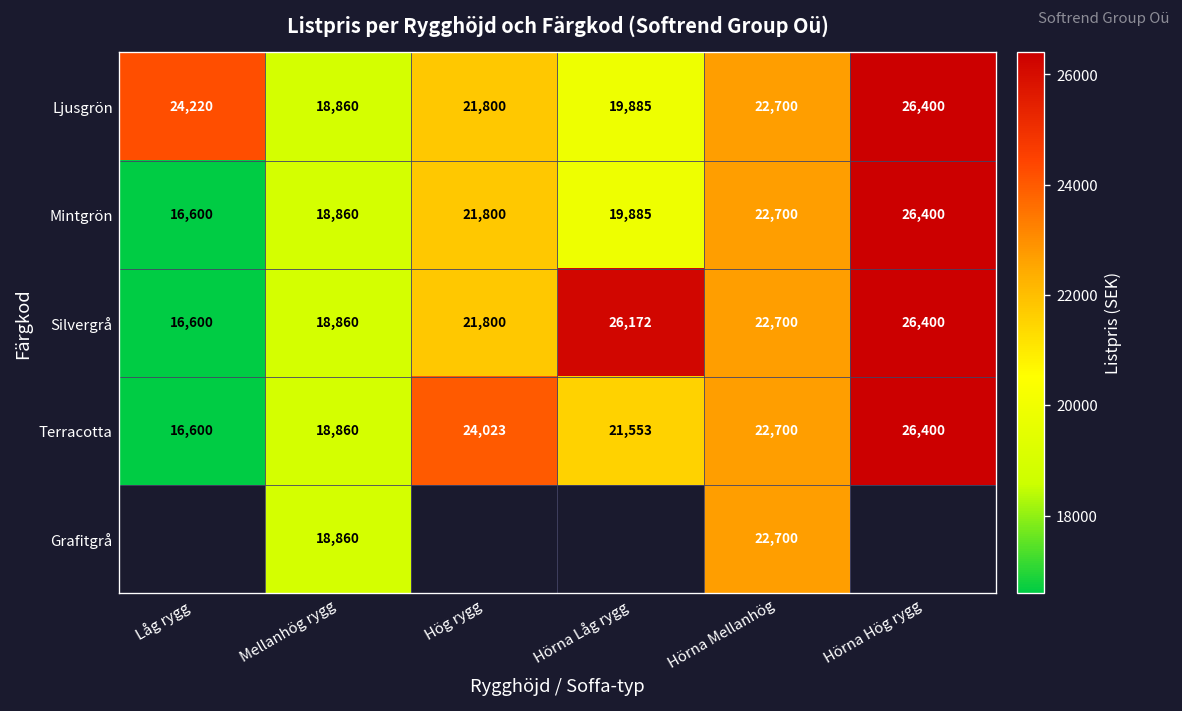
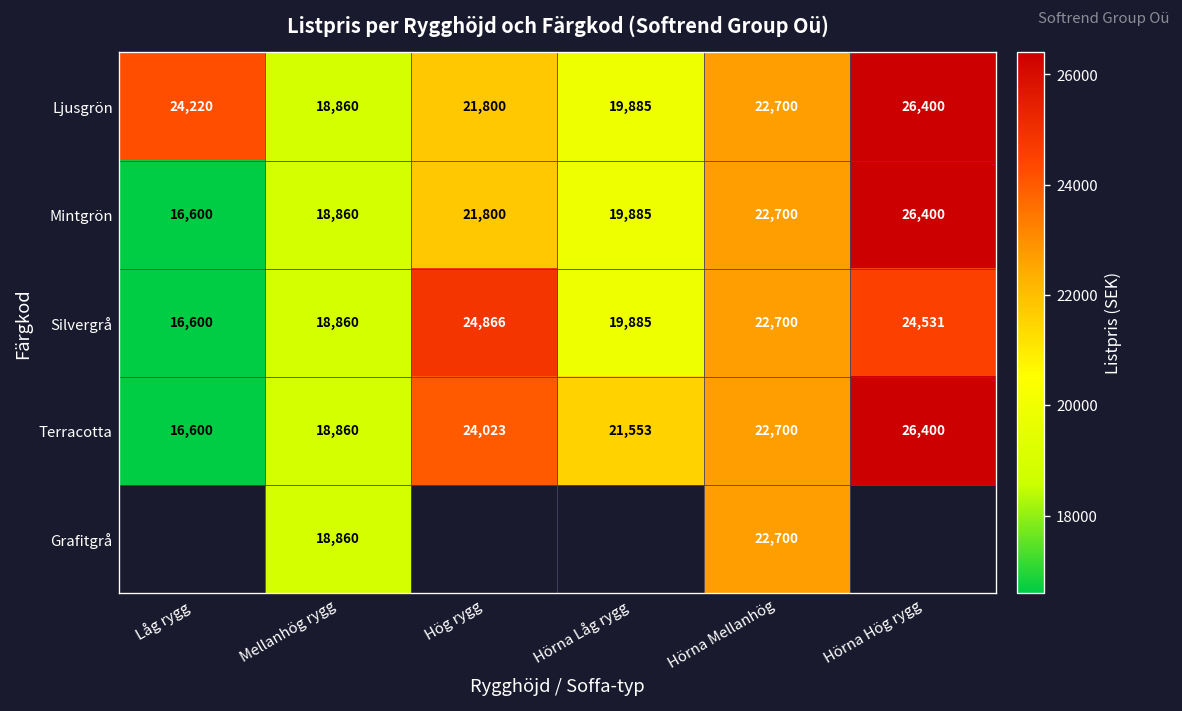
  {
    "Ljusgrön": {
      "Låg rygg": "24,220",
      "Mellanhög rygg": "18,860",
      "Hög rygg": "21,800",
      "Hörna Låg rygg": "19,885",
      "Hörna Mellanhög": "22,700",
      "Hörna Hög rygg": "26,400"
    },
    "Mintgrön": {
      "Låg rygg": "16,600",
      "Mellanhög rygg": "18,860",
      "Hög rygg": "21,800",
      "Hörna Låg rygg": "19,885",
      "Hörna Mellanhög": "22,700",
      "Hörna Hög rygg": "26,400"
    },
    "Silvergrå": {
      "Låg rygg": "16,600",
      "Mellanhög rygg": "18,860",
-     "Hög rygg": "21,800",
-     "Hörna Låg rygg": "26,172",
+     "Hög rygg": "24,866",
+     "Hörna Låg rygg": "19,885",
      "Hörna Mellanhög": "22,700",
-     "Hörna Hög rygg": "26,400"
+     "Hörna Hög rygg": "24,531"
    },
    "Terracotta": {
      "Låg rygg": "16,600",
      "Mellanhög rygg": "18,860",
      "Hög rygg": "24,023",
      "Hörna Låg rygg": "21,553",
      "Hörna Mellanhög": "22,700",
      "Hörna Hög rygg": "26,400"
    },
    "Grafitgrå": {
      "Mellanhög rygg": "18,860",
      "Hörna Mellanhög": "22,700"
    }
  }
